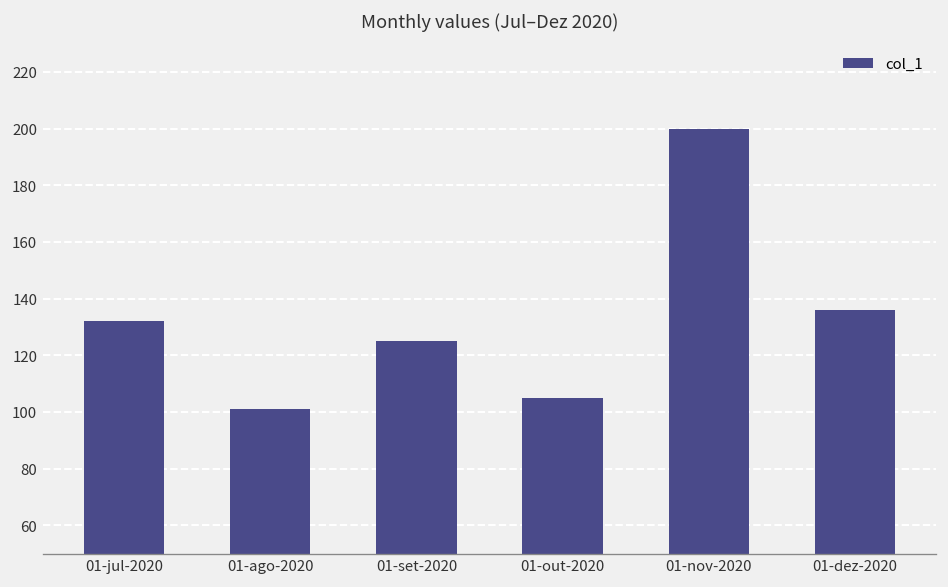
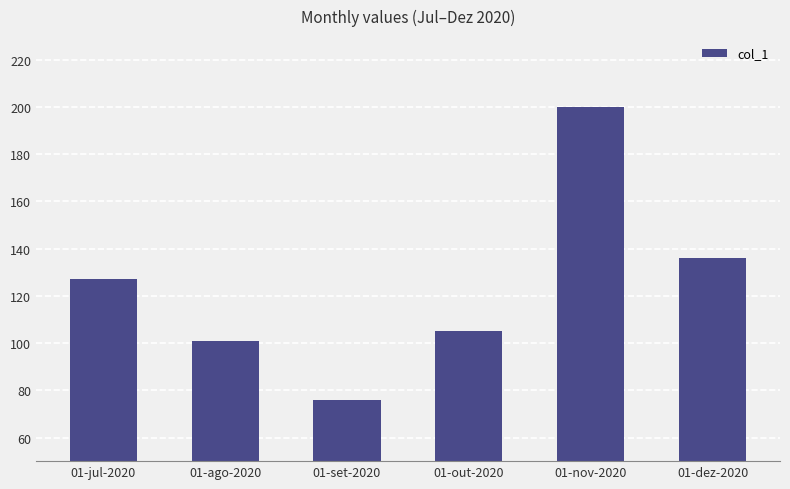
  {
-   "01-jul-2020": 132,
+   "01-jul-2020": 127,
    "01-ago-2020": 101,
-   "01-set-2020": 125,
+   "01-set-2020": 76,
    "01-out-2020": 105,
    "01-nov-2020": 200,
    "01-dez-2020": 136
  }
